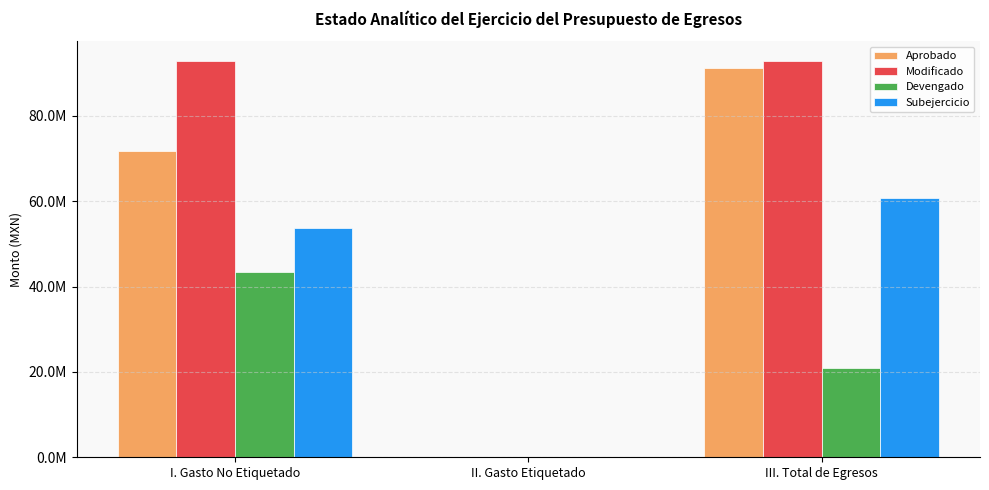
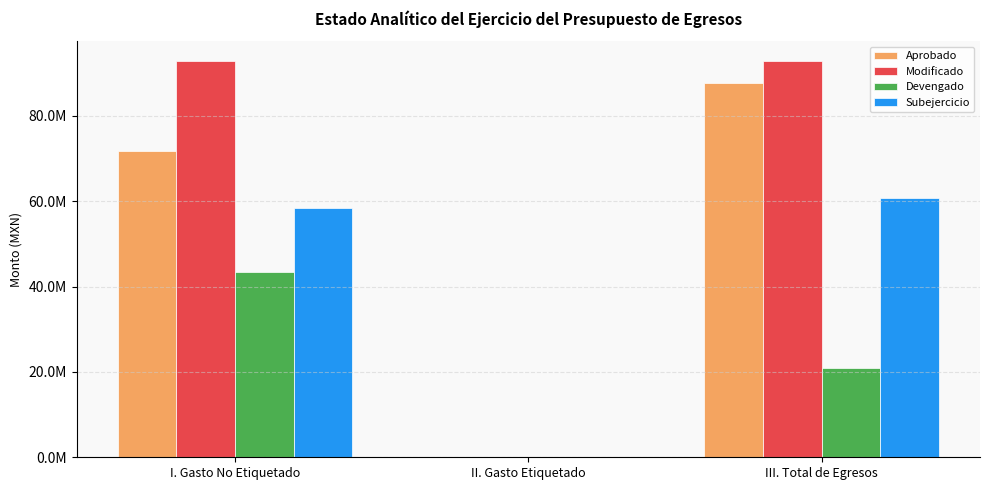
  {
    "Aprobado": {
      "I. Gasto No Etiquetado": 72000000,
      "II. Gasto Etiquetado": 0,
-     "III. Total de Egresos": 91000000
+     "III. Total de Egresos": 88000000
    },
    "Modificado": {
      "I. Gasto No Etiquetado": 93000000,
      "II. Gasto Etiquetado": 0,
      "III. Total de Egresos": 93000000
    },
    "Devengado": {
      "I. Gasto No Etiquetado": 43000000,
      "II. Gasto Etiquetado": 0,
      "III. Total de Egresos": 21000000
    },
    "Subejercicio": {
-     "I. Gasto No Etiquetado": 54000000,
+     "I. Gasto No Etiquetado": 58000000,
      "II. Gasto Etiquetado": 0,
      "III. Total de Egresos": 61000000
    }
  }
